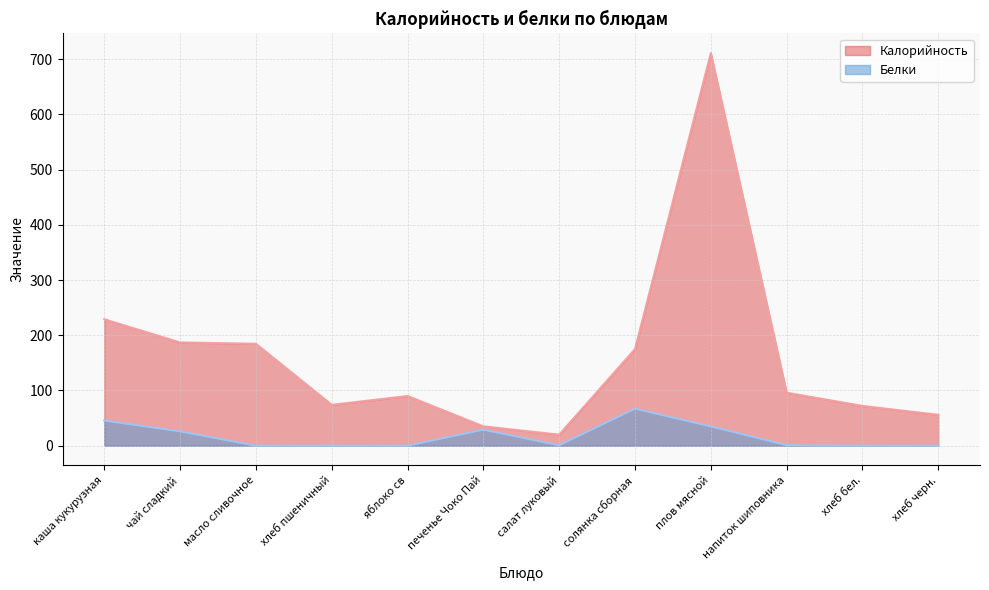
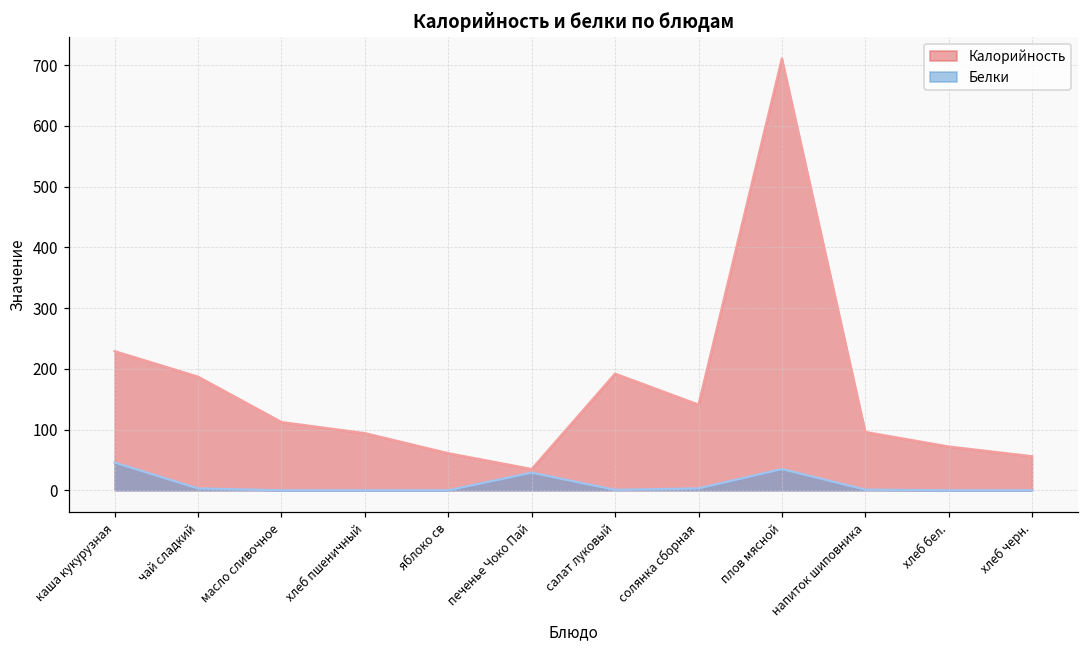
  {
    "Калорийность": {
      "каша кукурузная": 230,
      "чай сладкий": 190,
-     "масло сливочное": 180,
-     "хлеб пшеничный": 70,
-     "яблоко св": 90,
+     "масло сливочное": 110,
+     "хлеб пшеничный": 90,
+     "яблоко св": 60,
      "печенье Чоко Пай": 40,
-     "салат луковый": 20,
-     "солянка сборная": 180,
+     "салат луковый": 190,
+     "солянка сборная": 140,
      "плов мясной": 710,
      "напиток шиповника": 100,
      "хлеб бел.": 70,
      "хлеб черн.": 60
    },
    "Белки": {
      "каша кукурузная": 50,
-     "чай сладкий": 30,
+     "чай сладкий": 0,
      "масло сливочное": 0,
      "хлеб пшеничный": 0,
      "яблоко св": 0,
      "печенье Чоко Пай": 30,
      "салат луковый": 0,
-     "солянка сборная": 70,
+     "солянка сборная": 0,
      "плов мясной": 40,
      "напиток шиповника": 0,
      "хлеб бел.": 0,
      "хлеб черн.": 0
    }
  }
